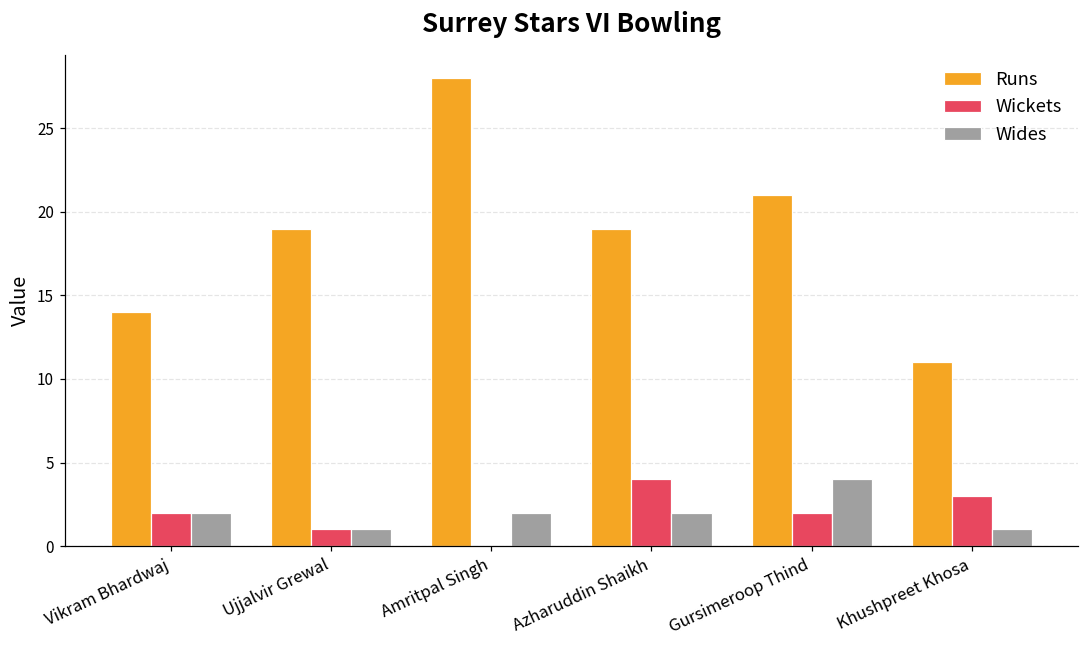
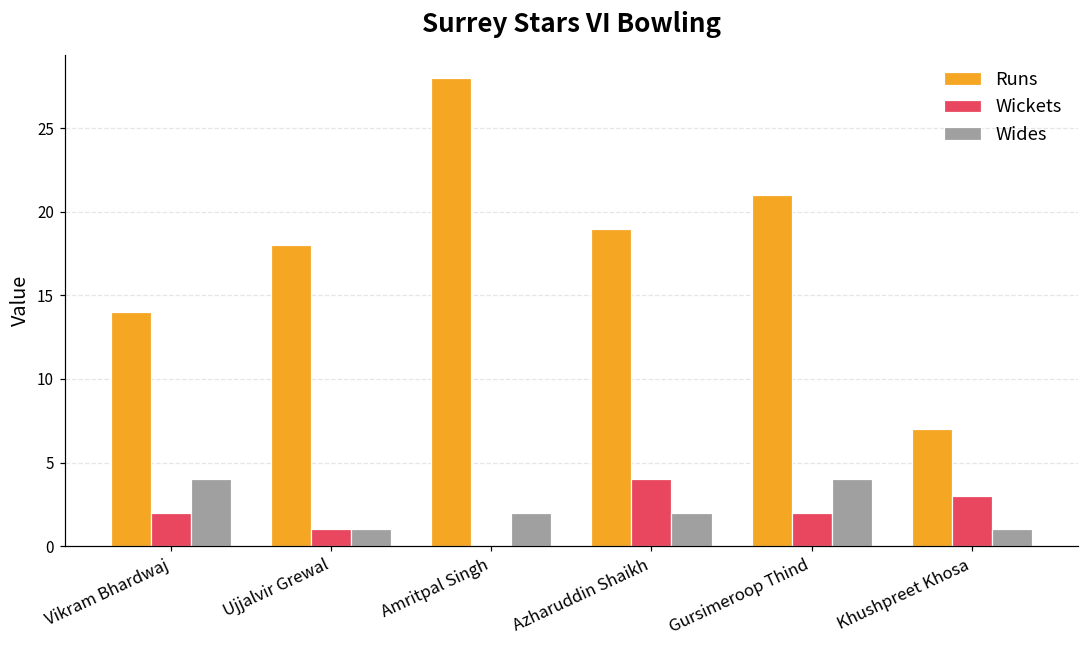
  {
    "Runs": {
      "Vikram Bhardwaj": 14,
-     "Ujjalvir Grewal": 19,
+     "Ujjalvir Grewal": 18,
      "Amritpal Singh": 28,
      "Azharuddin Shaikh": 19,
      "Gursimeroop Thind": 21,
-     "Khushpreet Khosa": 11
+     "Khushpreet Khosa": 7
    },
    "Wickets": {
      "Vikram Bhardwaj": 2,
      "Ujjalvir Grewal": 1,
      "Amritpal Singh": 0,
      "Azharuddin Shaikh": 4,
      "Gursimeroop Thind": 2,
      "Khushpreet Khosa": 3
    },
    "Wides": {
-     "Vikram Bhardwaj": 2,
+     "Vikram Bhardwaj": 4,
      "Ujjalvir Grewal": 1,
      "Amritpal Singh": 2,
      "Azharuddin Shaikh": 2,
      "Gursimeroop Thind": 4,
      "Khushpreet Khosa": 1
    }
  }
